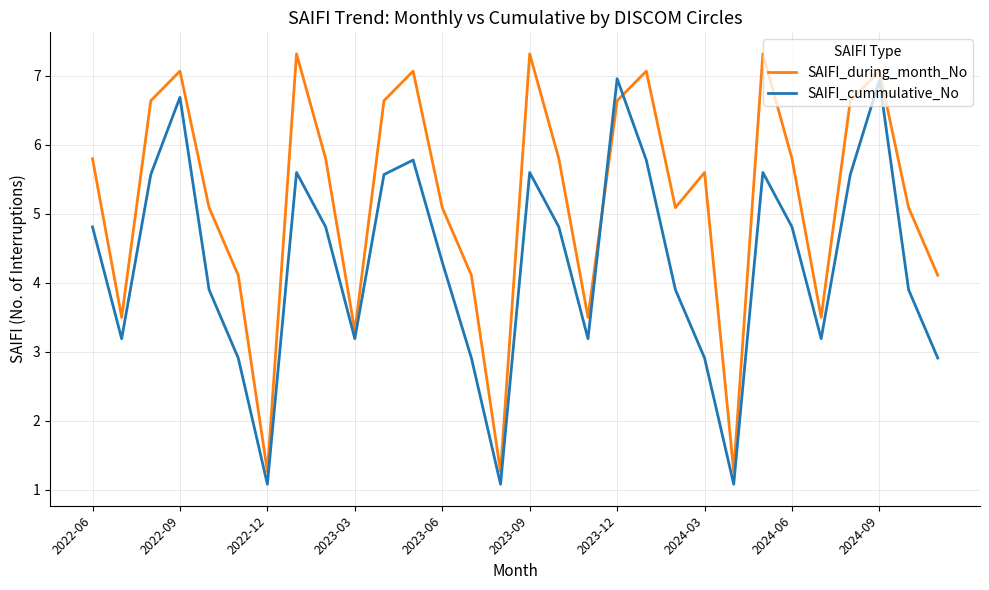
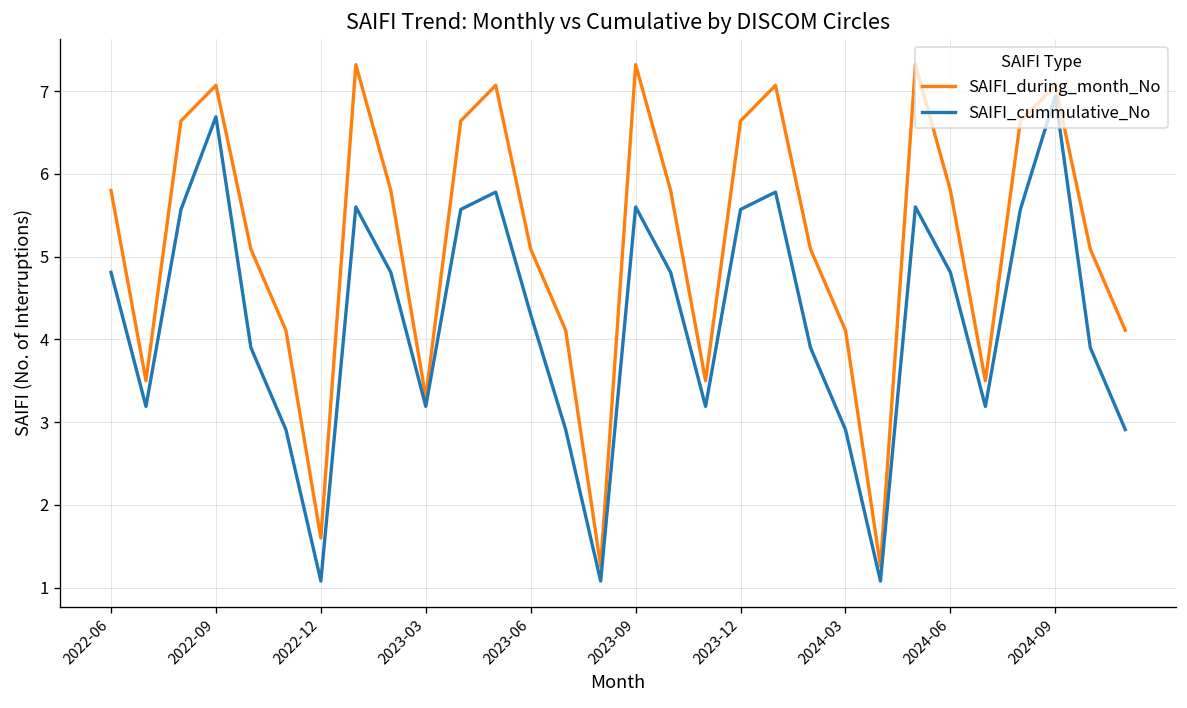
  {
    "SAIFI_during_month_No": {
      "2022-06": 5.8,
      "2022-09": 7.1,
-     "2022-12": 1.3,
+     "2022-12": 1.6,
      "2023-03": 3.3,
      "2023-06": 5.1,
      "2023-09": 7.3,
      "2023-12": 6.6,
-     "2024-03": 5.6,
+     "2024-03": 4.1,
      "2024-06": 5.8
    },
    "SAIFI_cummulative_No": {
      "2022-06": 4.8,
      "2022-09": 6.7,
      "2022-12": 1.1,
      "2023-03": 3.2,
      "2023-06": 4.3,
      "2023-09": 5.6,
-     "2023-12": 7.0,
+     "2023-12": 5.6,
      "2024-03": 2.9,
      "2024-06": 4.8
    }
  }
